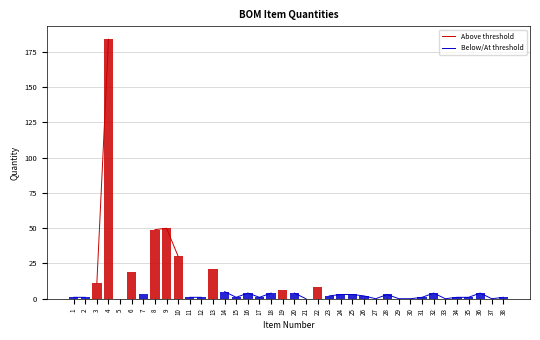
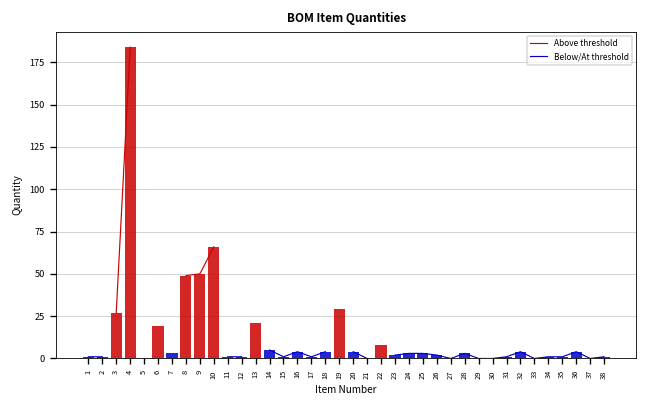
  {
    "Above threshold": {
-     "3": 11,
+     "3": 27,
      "4": 184,
      "6": 19,
      "8": 49,
      "9": 50,
-     "10": 30,
+     "10": 66,
      "13": 21,
-     "19": 6,
+     "19": 29,
      "22": 8
    }
  }
